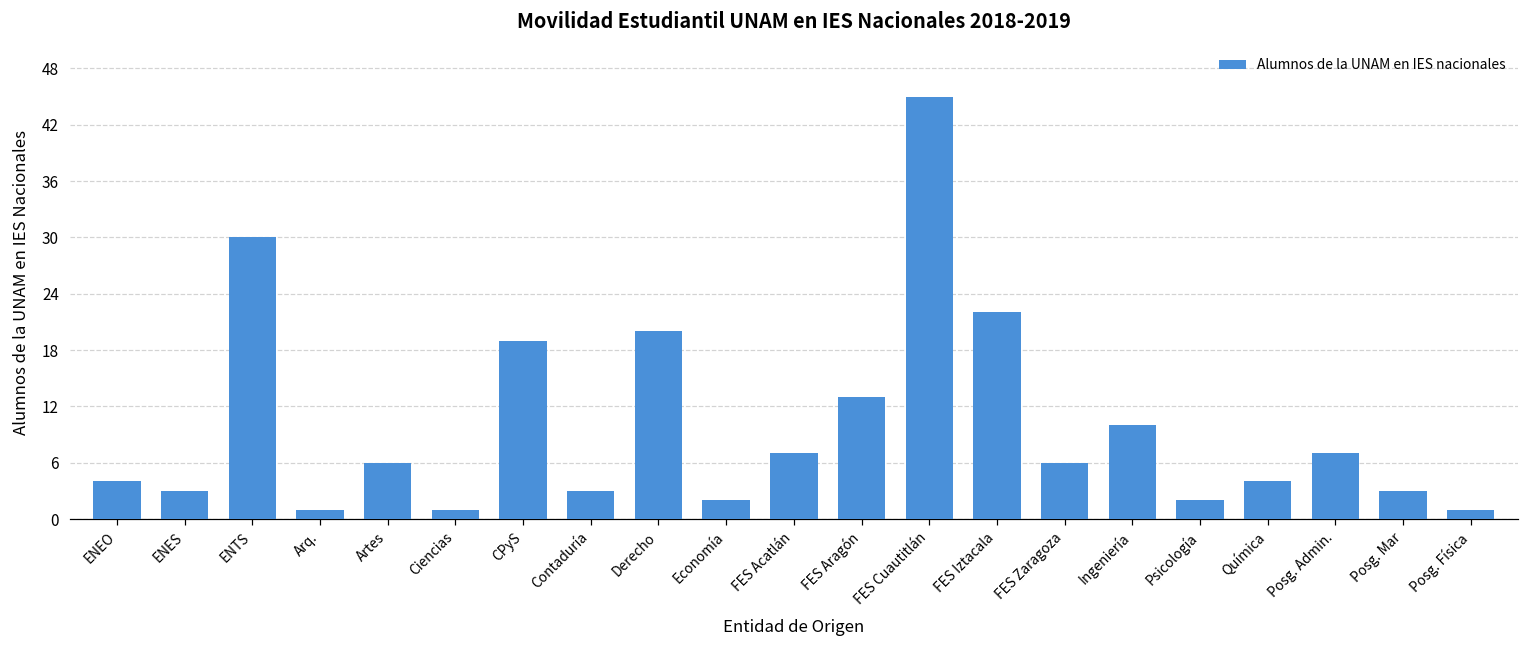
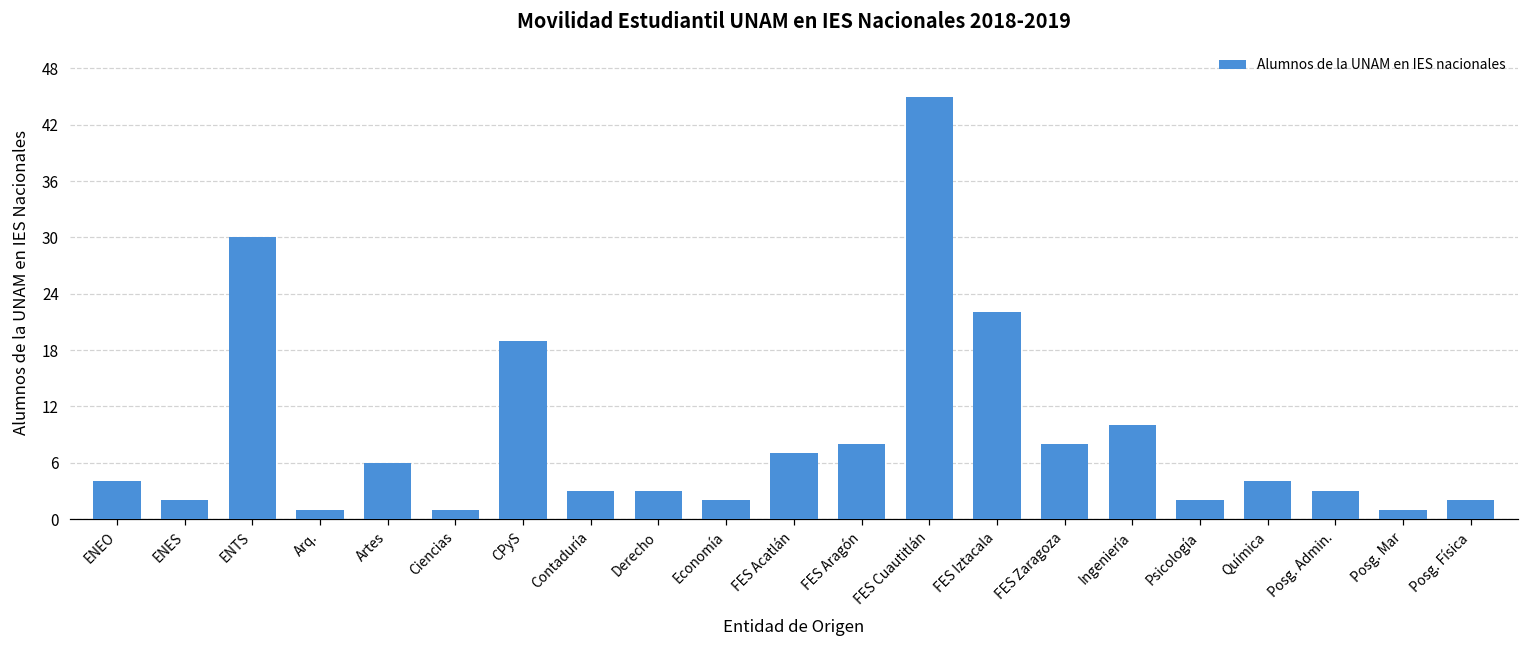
  {
    "ENEO": 4,
-   "ENES": 3,
+   "ENES": 2,
    "ENTS": 30,
    "Arq.": 1,
    "Artes": 6,
    "Ciencias": 1,
    "CPyS": 19,
    "Contaduría": 3,
-   "Derecho": 20,
+   "Derecho": 3,
    "Economía": 2,
    "FES Acatlán": 7,
-   "FES Aragón": 13,
+   "FES Aragón": 8,
    "FES Cuautitlán": 45,
    "FES Iztacala": 22,
-   "FES Zaragoza": 6,
+   "FES Zaragoza": 8,
    "Ingeniería": 10,
    "Psicología": 2,
    "Química": 4,
-   "Posg. Admin.": 7,
-   "Posg. Mar": 3,
-   "Posg. Física": 1
+   "Posg. Admin.": 3,
+   "Posg. Mar": 1,
+   "Posg. Física": 2
  }
